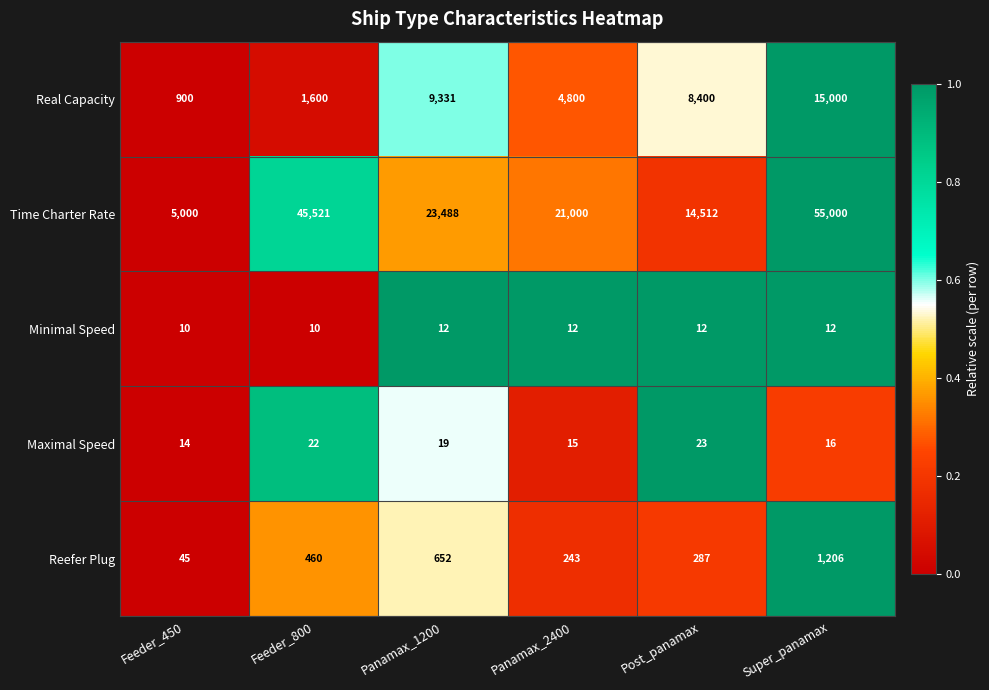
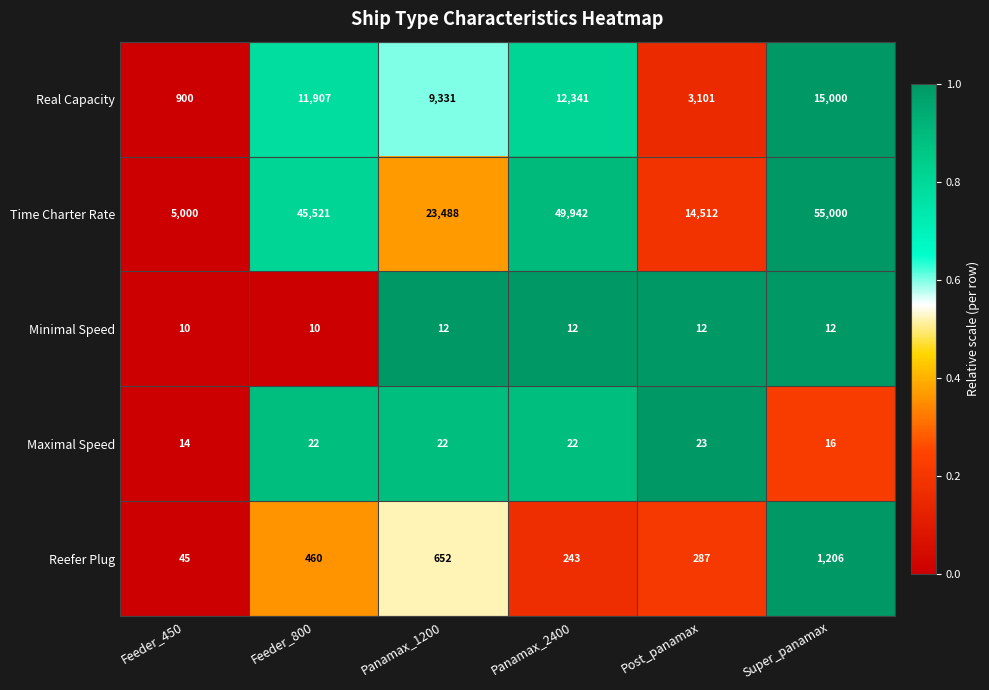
  {
    "Real Capacity": {
      "Feeder_450": "900",
-     "Feeder_800": "1,600",
+     "Feeder_800": "11,907",
      "Panamax_1200": "9,331",
-     "Panamax_2400": "4,800",
-     "Post_panamax": "8,400",
+     "Panamax_2400": "12,341",
+     "Post_panamax": "3,101",
      "Super_panamax": "15,000"
    },
    "Time Charter Rate": {
      "Feeder_450": "5,000",
      "Feeder_800": "45,521",
      "Panamax_1200": "23,488",
-     "Panamax_2400": "21,000",
+     "Panamax_2400": "49,942",
      "Post_panamax": "14,512",
      "Super_panamax": "55,000"
    },
    "Minimal Speed": {
      "Feeder_450": "10",
      "Feeder_800": "10",
      "Panamax_1200": "12",
      "Panamax_2400": "12",
      "Post_panamax": "12",
      "Super_panamax": "12"
    },
    "Maximal Speed": {
      "Feeder_450": "14",
      "Feeder_800": "22",
-     "Panamax_1200": "19",
-     "Panamax_2400": "15",
+     "Panamax_1200": "22",
+     "Panamax_2400": "22",
      "Post_panamax": "23",
      "Super_panamax": "16"
    },
    "Reefer Plug": {
      "Feeder_450": "45",
      "Feeder_800": "460",
      "Panamax_1200": "652",
      "Panamax_2400": "243",
      "Post_panamax": "287",
      "Super_panamax": "1,206"
    }
  }
